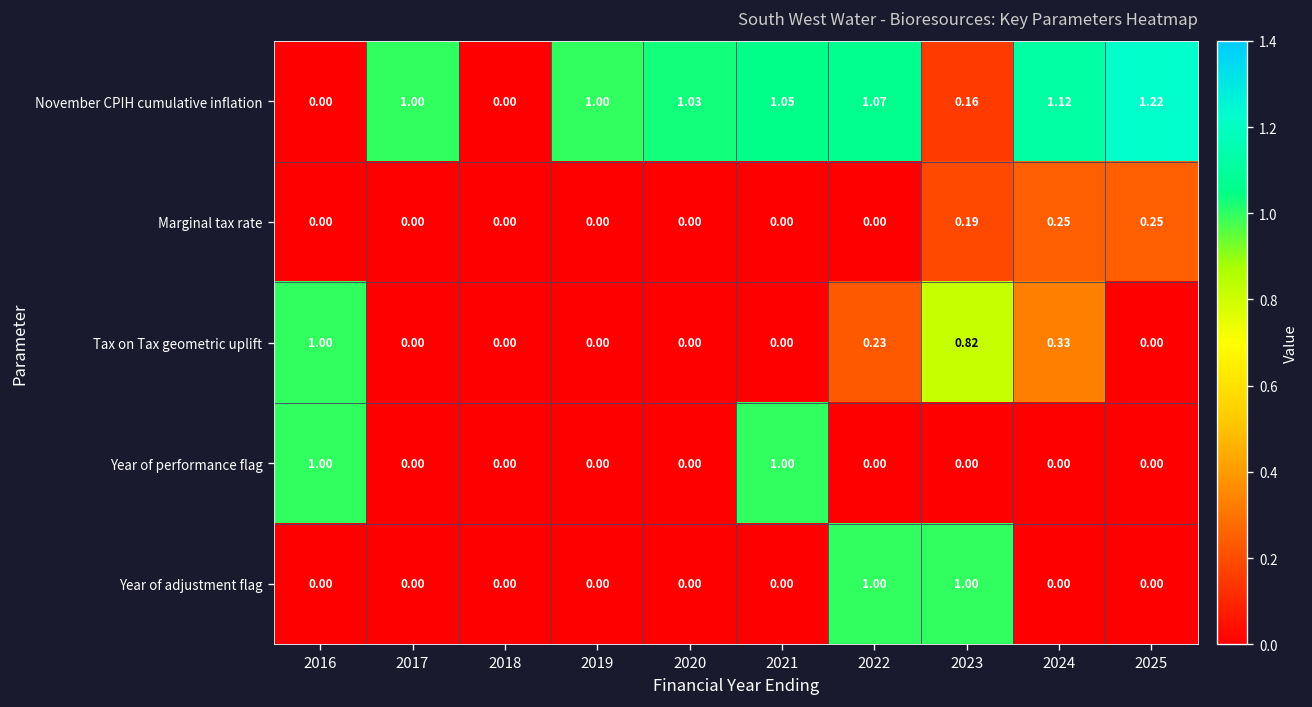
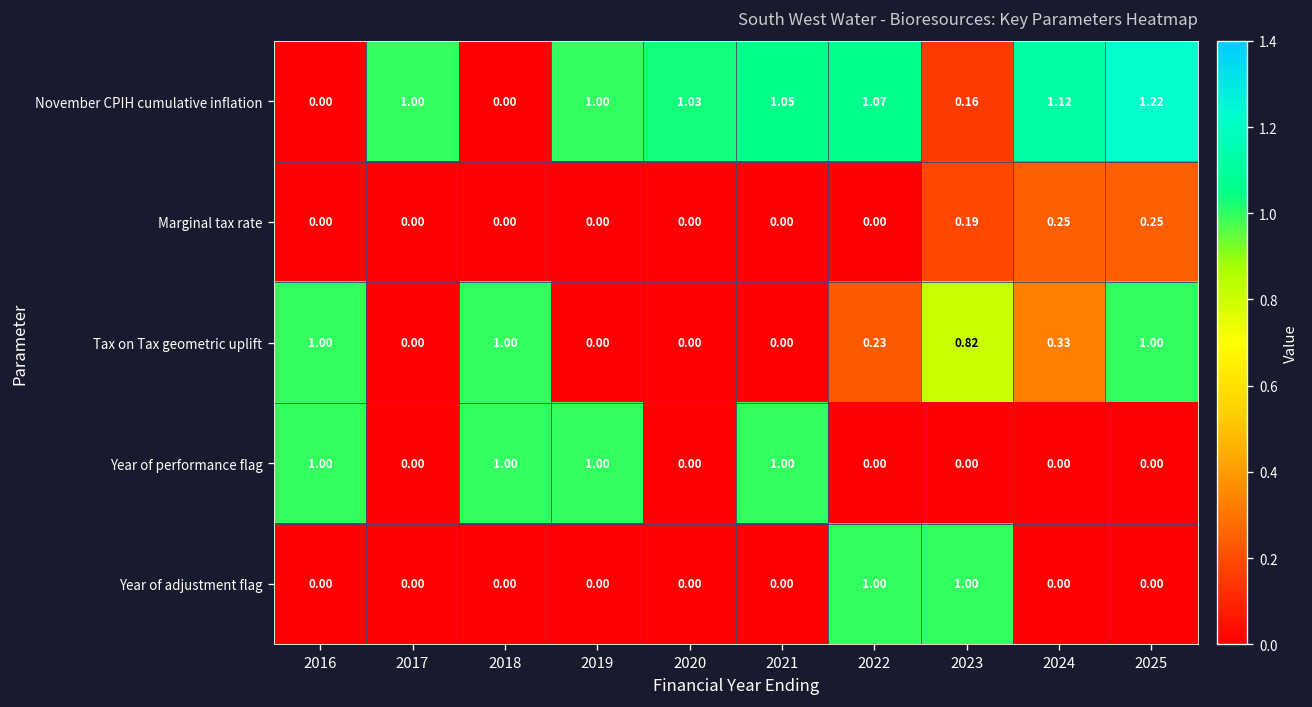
  {
    "November CPIH cumulative inflation": {
      "2016": 0.00,
      "2017": 1.00,
      "2018": 0.00,
      "2019": 1.00,
      "2020": 1.03,
      "2021": 1.05,
      "2022": 1.07,
      "2023": 0.16,
      "2024": 1.12,
      "2025": 1.22
    },
    "Marginal tax rate": {
      "2016": 0.00,
      "2017": 0.00,
      "2018": 0.00,
      "2019": 0.00,
      "2020": 0.00,
      "2021": 0.00,
      "2022": 0.00,
      "2023": 0.19,
      "2024": 0.25,
      "2025": 0.25
    },
    "Tax on Tax geometric uplift": {
      "2016": 1.00,
      "2017": 0.00,
-     "2018": 0.00,
+     "2018": 1.00,
      "2019": 0.00,
      "2020": 0.00,
      "2021": 0.00,
      "2022": 0.23,
      "2023": 0.82,
      "2024": 0.33,
-     "2025": 0.00
+     "2025": 1.00
    },
    "Year of performance flag": {
      "2016": 1.00,
      "2017": 0.00,
-     "2018": 0.00,
-     "2019": 0.00,
+     "2018": 1.00,
+     "2019": 1.00,
      "2020": 0.00,
      "2021": 1.00,
      "2022": 0.00,
      "2023": 0.00,
      "2024": 0.00,
      "2025": 0.00
    },
    "Year of adjustment flag": {
      "2016": 0.00,
      "2017": 0.00,
      "2018": 0.00,
      "2019": 0.00,
      "2020": 0.00,
      "2021": 0.00,
      "2022": 1.00,
      "2023": 1.00,
      "2024": 0.00,
      "2025": 0.00
    }
  }
